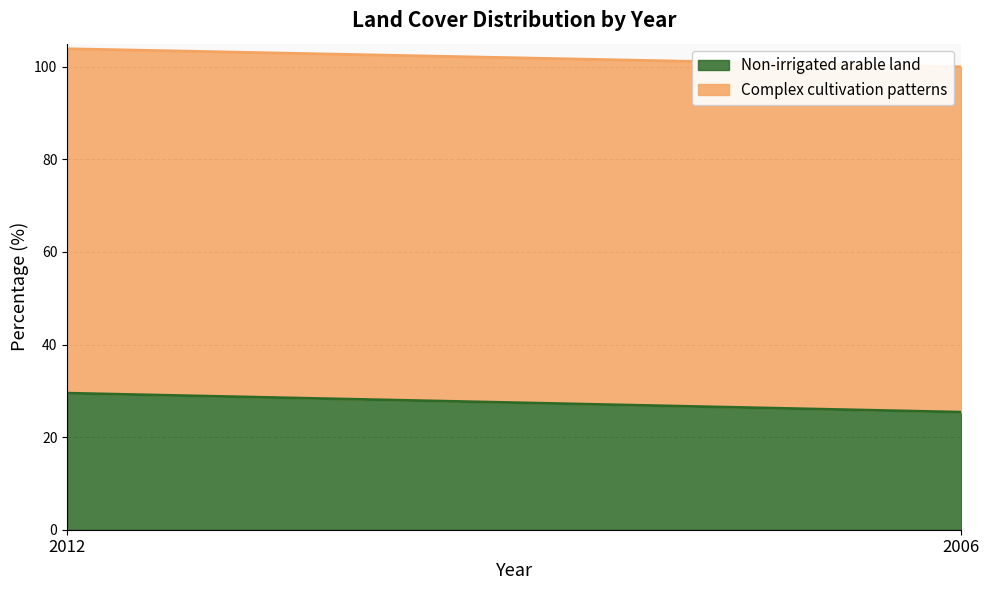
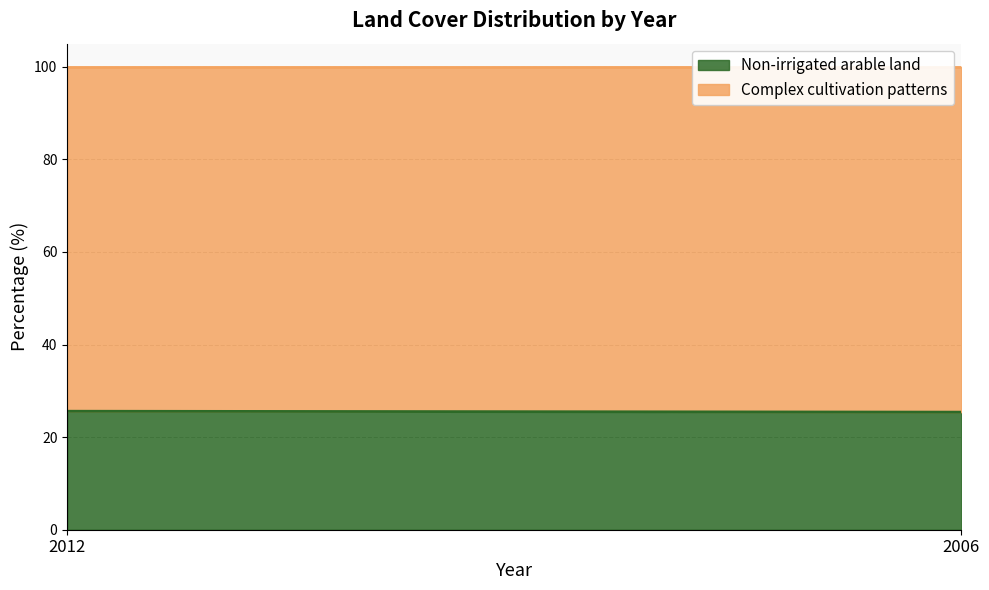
  {
    "Non-irrigated arable land": {
-     "2012": 30,
+     "2012": 26,
      "2006": 25
    },
    "Complex cultivation patterns": {
      "2012": 74,
      "2006": 75
    }
  }
